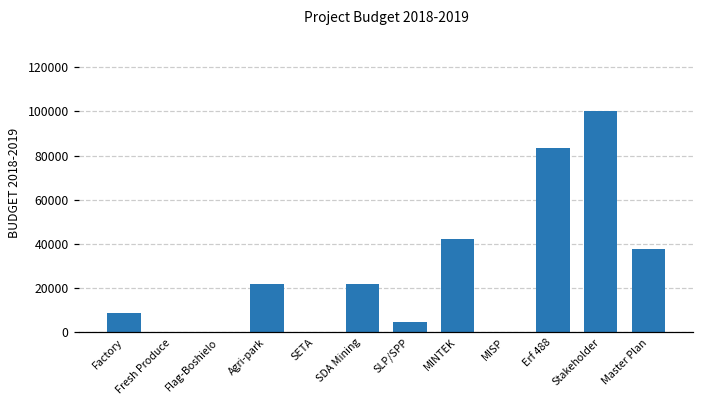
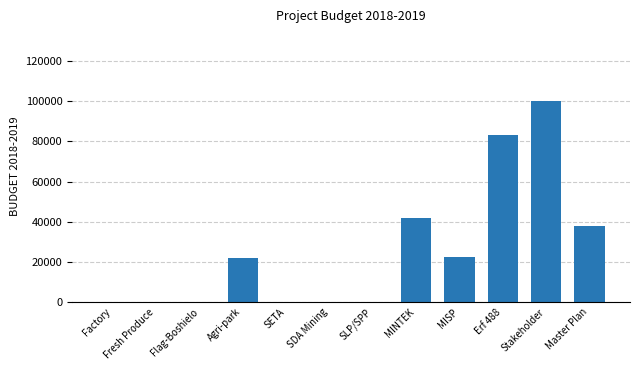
  {
-   "Factory": 8000,
+   "Factory": 0,
    "Fresh Produce": 0,
    "Flag-Boshielo": 0,
    "Agri-park": 22000,
    "SETA": 0,
-   "SDA Mining": 22000,
-   "SLP/SPP": 4000,
+   "SDA Mining": 0,
+   "SLP/SPP": 0,
    "MINTEK": 42000,
-   "MISP": 0,
+   "MISP": 22000,
    "Erf 488": 83000,
    "Stakeholder": 100000,
    "Master Plan": 38000
  }
